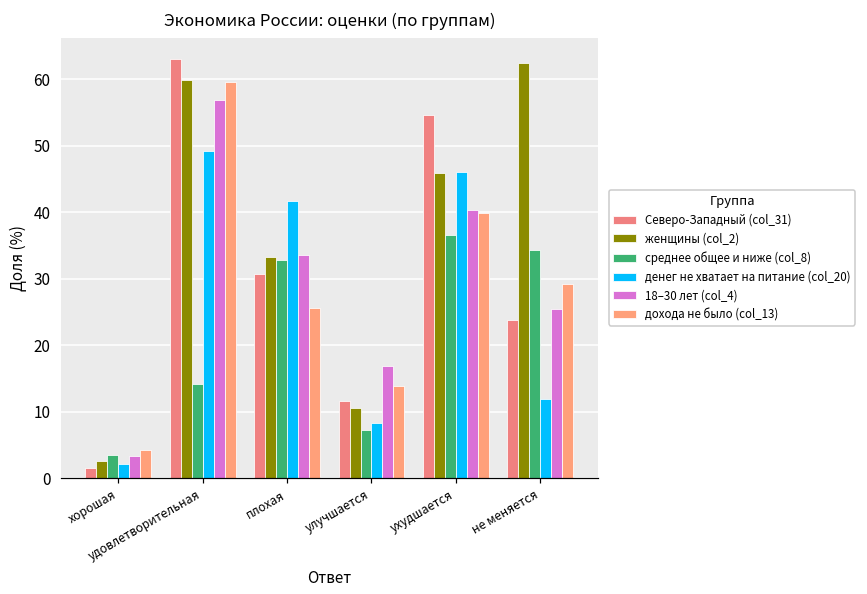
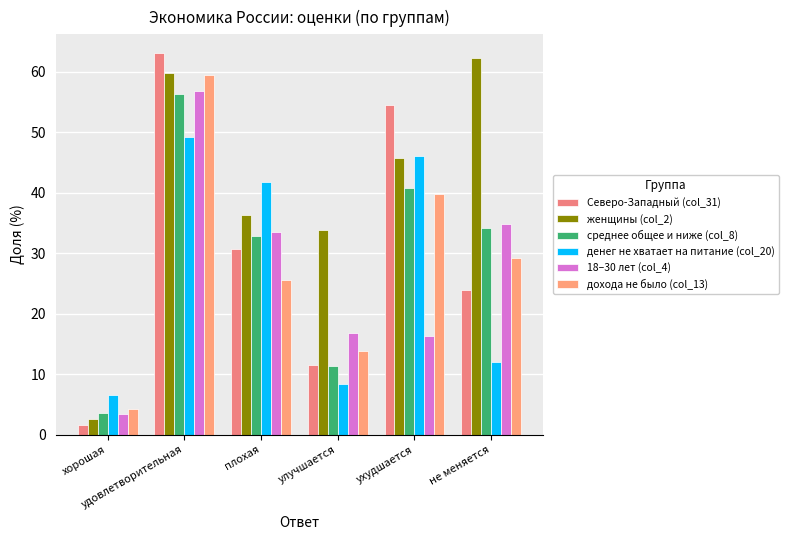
  {
    "женщины (col_2)": {
      "хорошая": 3,
      "удовлетворительная": 60,
-     "плохая": 33,
-     "улучшается": 11,
+     "плохая": 36,
+     "улучшается": 34,
      "ухудшается": 46,
      "не меняется": 62
    },
    "среднее общее и ниже (col_8)": {
      "хорошая": 4,
-     "удовлетворительная": 14,
+     "удовлетворительная": 56,
      "плохая": 33,
-     "улучшается": 7,
-     "ухудшается": 37,
+     "улучшается": 11,
+     "ухудшается": 41,
      "не меняется": 34
    },
    "денег не хватает на питание (col_20)": {
-     "хорошая": 2,
+     "хорошая": 7,
      "удовлетворительная": 49,
      "плохая": 42,
      "улучшается": 8,
      "ухудшается": 46,
      "не меняется": 12
    },
    "18–30 лет (col_4)": {
      "хорошая": 3,
      "удовлетворительная": 57,
      "плохая": 34,
      "улучшается": 17,
-     "ухудшается": 40,
-     "не меняется": 26
+     "ухудшается": 16,
+     "не меняется": 35
    }
  }
